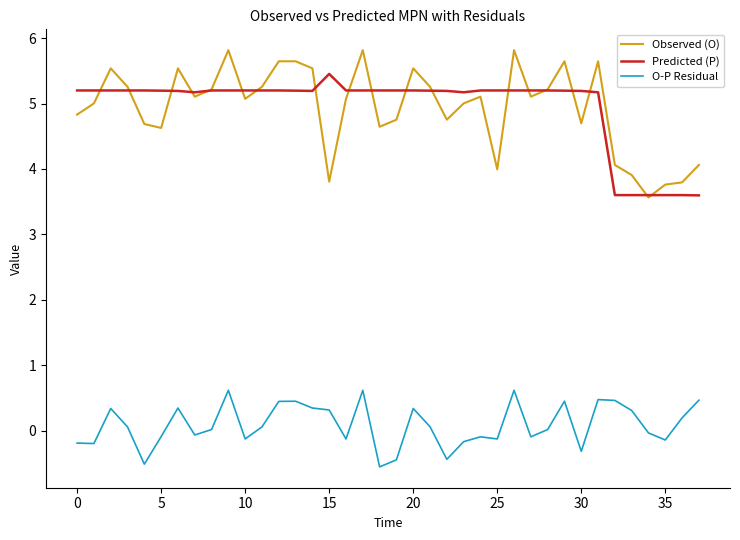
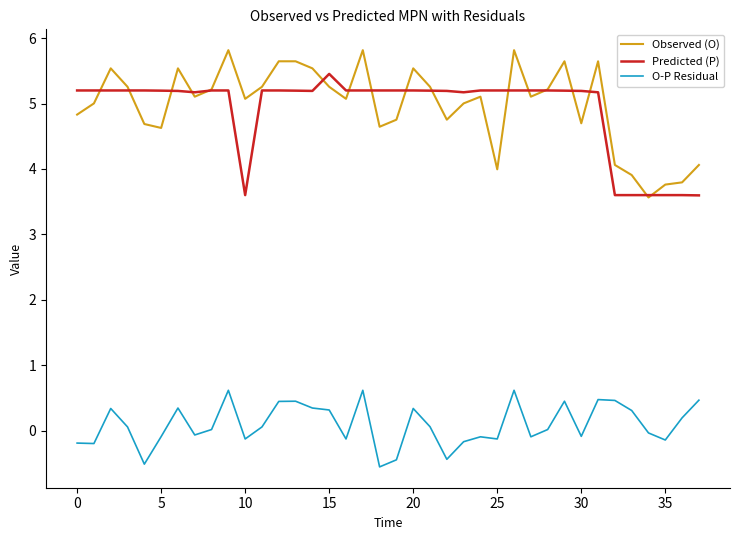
  {
    "Observed (O)": {
      "0": 4.8,
      "5": 4.6,
      "10": 5.1,
-     "15": 3.8,
+     "15": 5.3,
      "20": 5.5,
      "25": 4.0,
      "30": 4.7,
      "35": 3.8
    },
    "Predicted (P)": {
      "0": 5.2,
      "5": 5.2,
-     "10": 5.2,
+     "10": 3.6,
      "15": 5.5,
      "20": 5.2,
      "25": 5.2,
      "30": 5.2,
      "35": 3.6
    },
    "O-P Residual": {
      "0": -0.2,
      "5": -0.1,
      "10": -0.1,
      "15": 0.3,
      "20": 0.3,
      "25": -0.1,
-     "30": -0.3,
+     "30": -0.1,
      "35": -0.1
    }
  }
